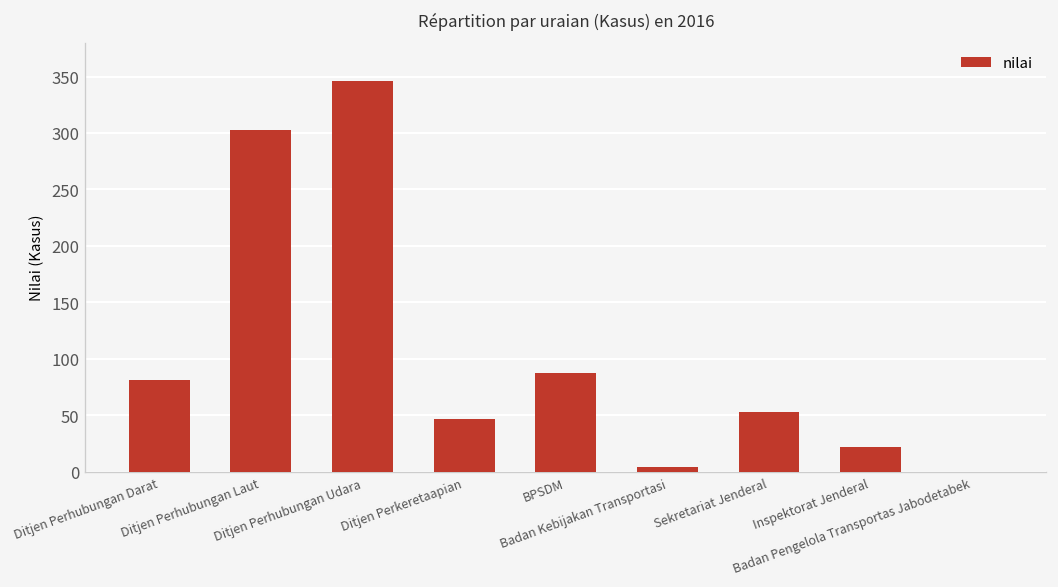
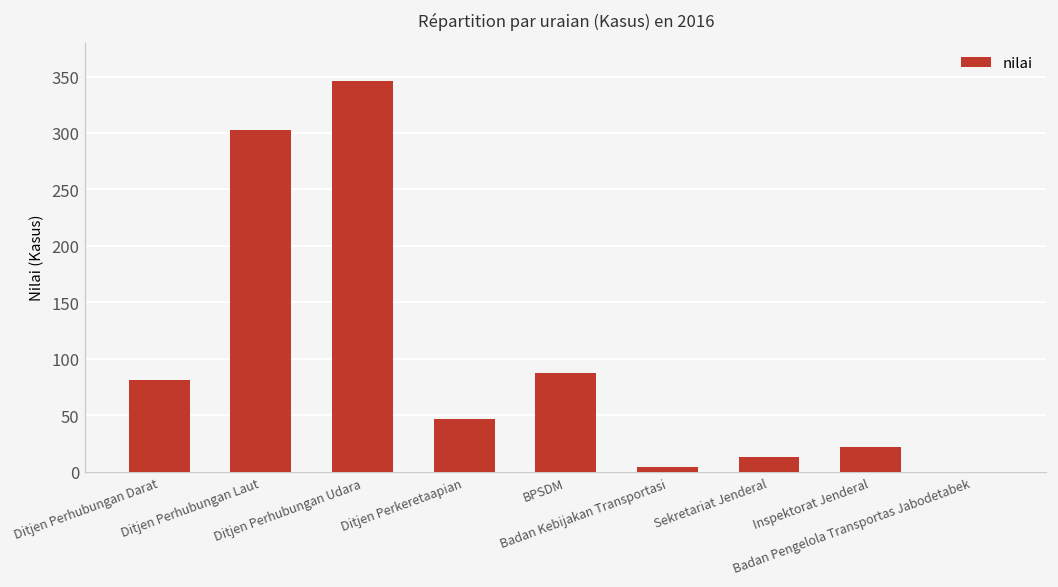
  {
    "Ditjen Perhubungan Darat": 80,
    "Ditjen Perhubungan Laut": 300,
    "Ditjen Perhubungan Udara": 350,
    "Ditjen Perkeretaapian": 50,
    "BPSDM": 90,
    "Badan Kebijakan Transportasi": 0,
-   "Sekretariat Jenderal": 50,
+   "Sekretariat Jenderal": 10,
    "Inspektorat Jenderal": 20,
    "Badan Pengelola Transportas Jabodetabek": 0
  }
